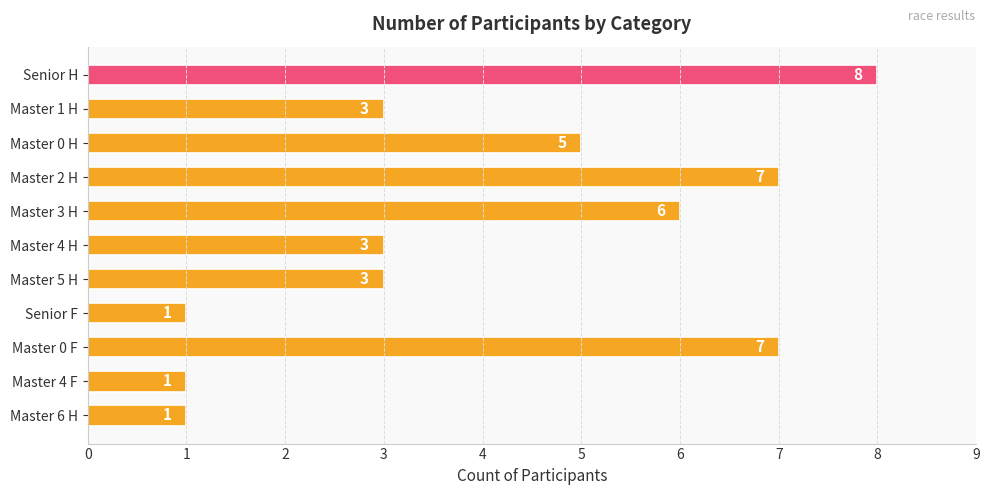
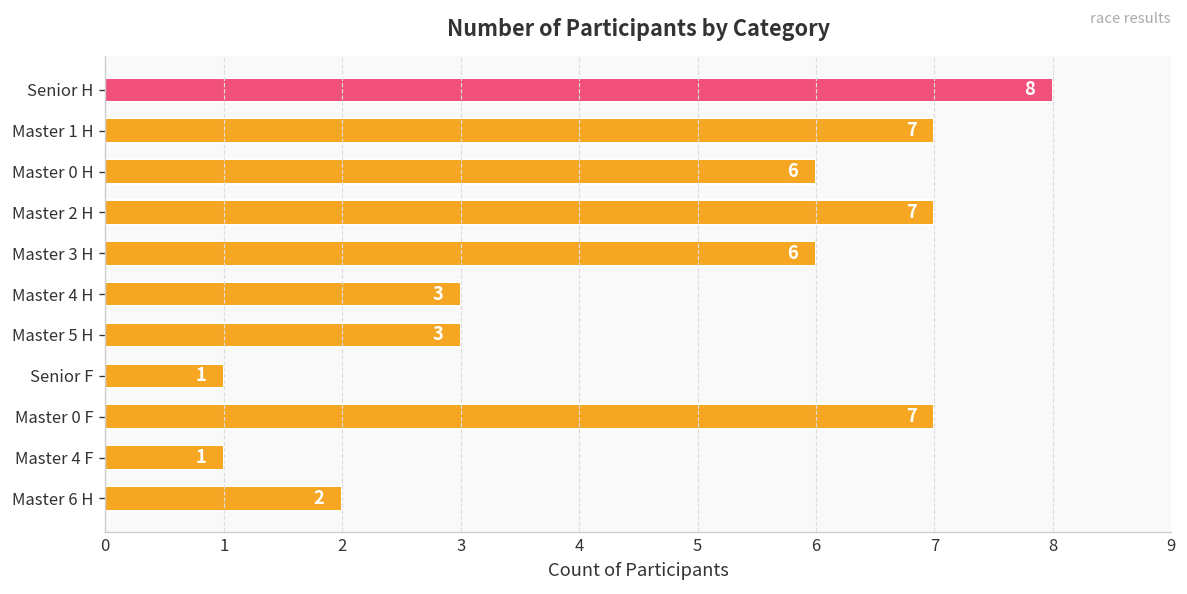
  {
    "Senior H": 8,
-   "Master 1 H": 3,
-   "Master 0 H": 5,
+   "Master 1 H": 7,
+   "Master 0 H": 6,
    "Master 2 H": 7,
    "Master 3 H": 6,
    "Master 4 H": 3,
    "Master 5 H": 3,
    "Senior F": 1,
    "Master 0 F": 7,
    "Master 4 F": 1,
-   "Master 6 H": 1
+   "Master 6 H": 2
  }
